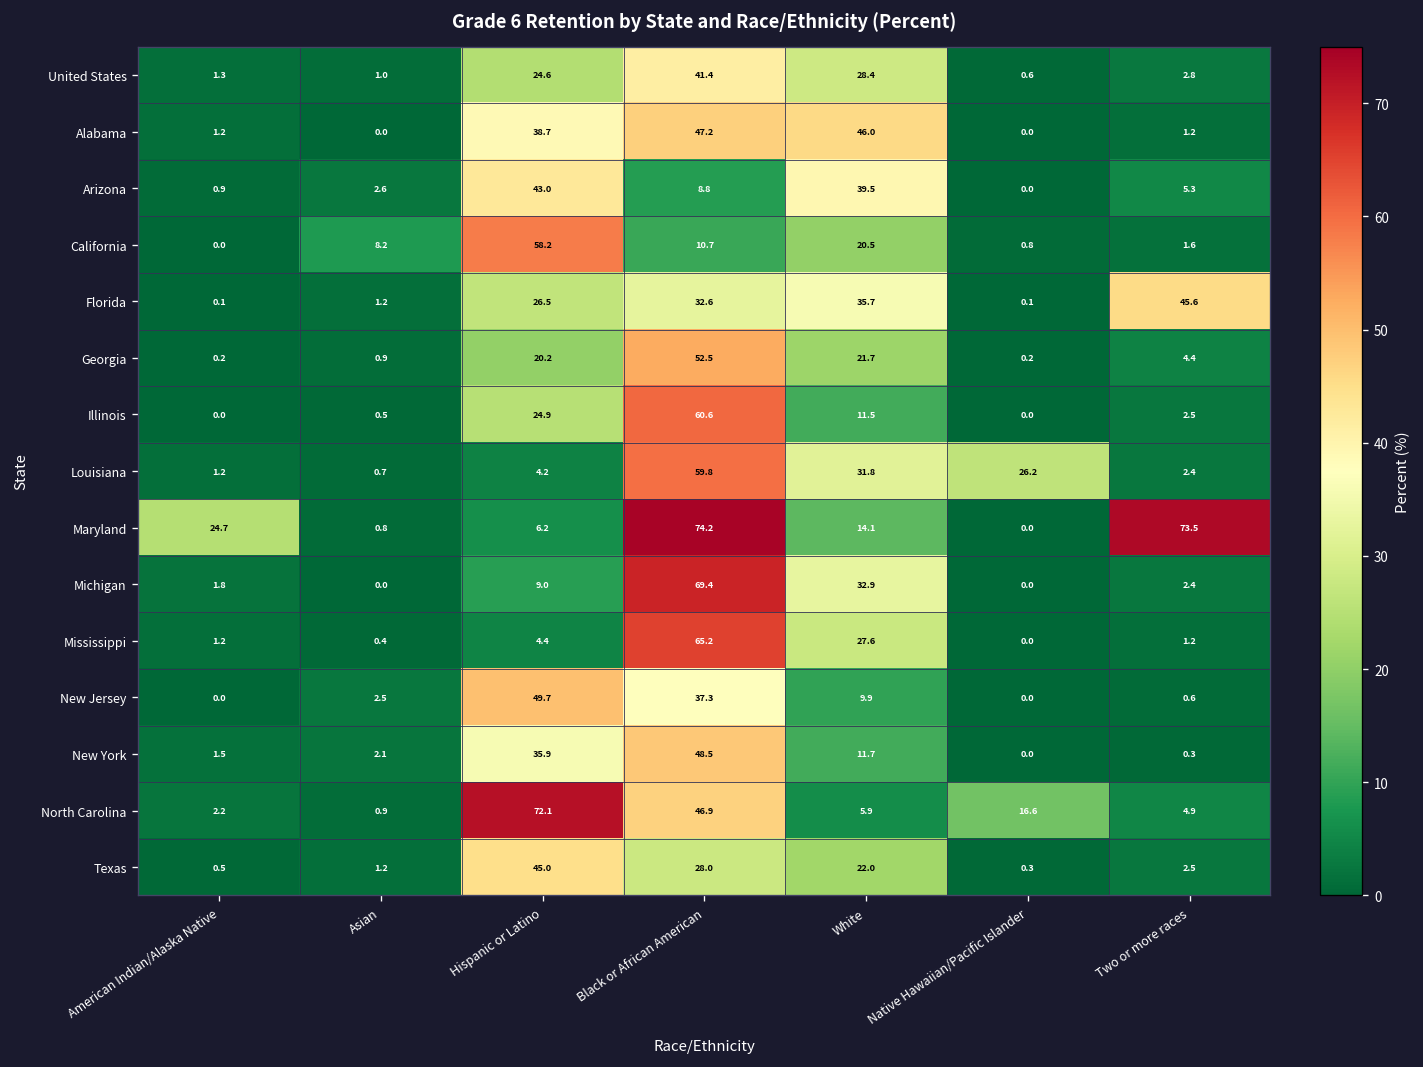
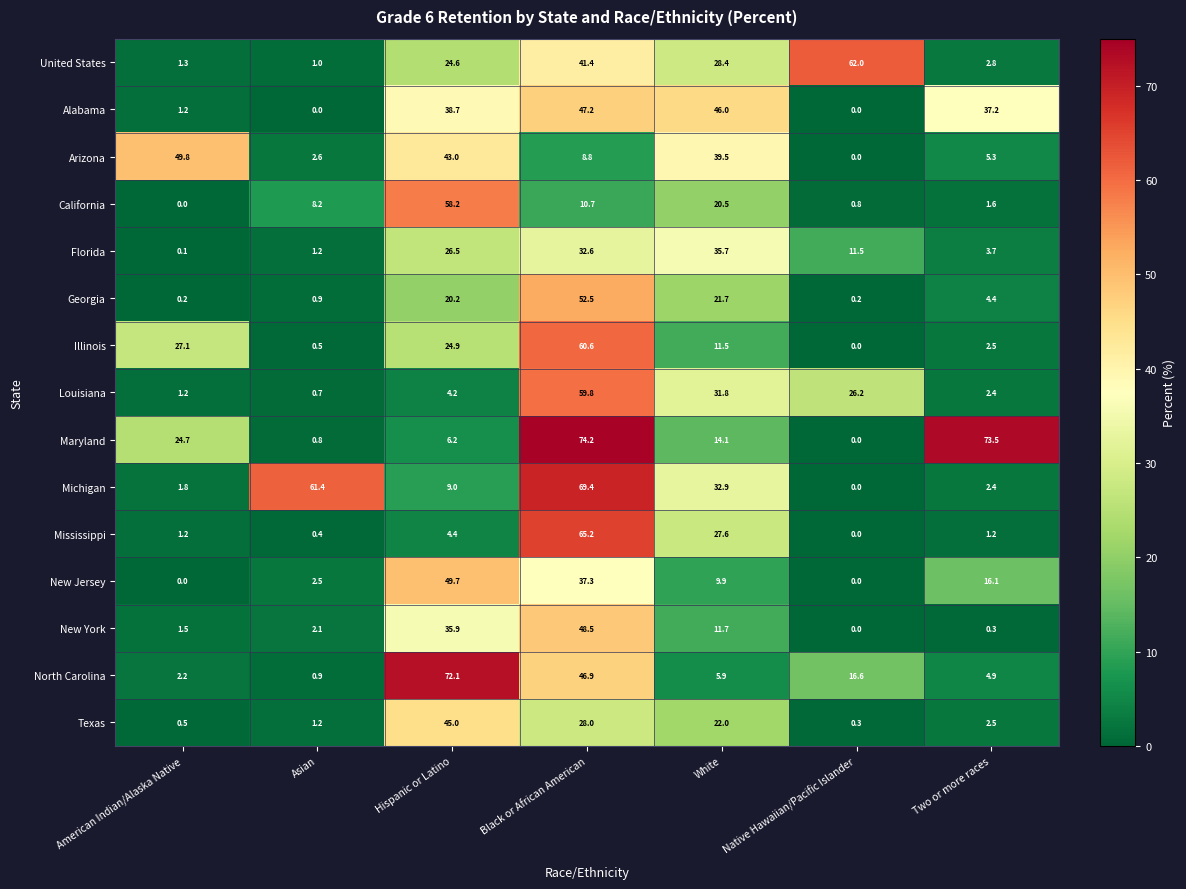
  {
    "United States": {
      "American Indian/Alaska Native": 1.3,
      "Asian": 1.0,
      "Hispanic or Latino": 24.6,
      "Black or African American": 41.4,
      "White": 28.4,
-     "Native Hawaiian/Pacific Islander": 0.6,
+     "Native Hawaiian/Pacific Islander": 62.0,
      "Two or more races": 2.8
    },
    "Alabama": {
      "American Indian/Alaska Native": 1.2,
      "Asian": 0.0,
      "Hispanic or Latino": 38.7,
      "Black or African American": 47.2,
      "White": 46.0,
      "Native Hawaiian/Pacific Islander": 0.0,
-     "Two or more races": 1.2
+     "Two or more races": 37.2
    },
    "Arizona": {
-     "American Indian/Alaska Native": 0.9,
+     "American Indian/Alaska Native": 49.8,
      "Asian": 2.6,
      "Hispanic or Latino": 43.0,
      "Black or African American": 8.8,
      "White": 39.5,
      "Native Hawaiian/Pacific Islander": 0.0,
      "Two or more races": 5.3
    },
    "California": {
      "American Indian/Alaska Native": 0.0,
      "Asian": 8.2,
      "Hispanic or Latino": 58.2,
      "Black or African American": 10.7,
      "White": 20.5,
      "Native Hawaiian/Pacific Islander": 0.8,
      "Two or more races": 1.6
    },
    "Florida": {
      "American Indian/Alaska Native": 0.1,
      "Asian": 1.2,
      "Hispanic or Latino": 26.5,
      "Black or African American": 32.6,
      "White": 35.7,
-     "Native Hawaiian/Pacific Islander": 0.1,
-     "Two or more races": 45.6
+     "Native Hawaiian/Pacific Islander": 11.5,
+     "Two or more races": 3.7
    },
    "Georgia": {
      "American Indian/Alaska Native": 0.2,
      "Asian": 0.9,
      "Hispanic or Latino": 20.2,
      "Black or African American": 52.5,
      "White": 21.7,
      "Native Hawaiian/Pacific Islander": 0.2,
      "Two or more races": 4.4
    },
    "Illinois": {
-     "American Indian/Alaska Native": 0.0,
+     "American Indian/Alaska Native": 27.1,
      "Asian": 0.5,
      "Hispanic or Latino": 24.9,
      "Black or African American": 60.6,
      "White": 11.5,
      "Native Hawaiian/Pacific Islander": 0.0,
      "Two or more races": 2.5
    },
    "Louisiana": {
      "American Indian/Alaska Native": 1.2,
      "Asian": 0.7,
      "Hispanic or Latino": 4.2,
      "Black or African American": 59.8,
      "White": 31.8,
      "Native Hawaiian/Pacific Islander": 26.2,
      "Two or more races": 2.4
    },
    "Maryland": {
      "American Indian/Alaska Native": 24.7,
      "Asian": 0.8,
      "Hispanic or Latino": 6.2,
      "Black or African American": 74.2,
      "White": 14.1,
      "Native Hawaiian/Pacific Islander": 0.0,
      "Two or more races": 73.5
    },
    "Michigan": {
      "American Indian/Alaska Native": 1.8,
-     "Asian": 0.0,
+     "Asian": 61.4,
      "Hispanic or Latino": 9.0,
      "Black or African American": 69.4,
      "White": 32.9,
      "Native Hawaiian/Pacific Islander": 0.0,
      "Two or more races": 2.4
    },
    "Mississippi": {
      "American Indian/Alaska Native": 1.2,
      "Asian": 0.4,
      "Hispanic or Latino": 4.4,
      "Black or African American": 65.2,
      "White": 27.6,
      "Native Hawaiian/Pacific Islander": 0.0,
      "Two or more races": 1.2
    },
    "New Jersey": {
      "American Indian/Alaska Native": 0.0,
      "Asian": 2.5,
      "Hispanic or Latino": 49.7,
      "Black or African American": 37.3,
      "White": 9.9,
      "Native Hawaiian/Pacific Islander": 0.0,
-     "Two or more races": 0.6
+     "Two or more races": 16.1
    },
    "New York": {
      "American Indian/Alaska Native": 1.5,
      "Asian": 2.1,
      "Hispanic or Latino": 35.9,
      "Black or African American": 48.5,
      "White": 11.7,
      "Native Hawaiian/Pacific Islander": 0.0,
      "Two or more races": 0.3
    },
    "North Carolina": {
      "American Indian/Alaska Native": 2.2,
      "Asian": 0.9,
      "Hispanic or Latino": 72.1,
      "Black or African American": 46.9,
      "White": 5.9,
      "Native Hawaiian/Pacific Islander": 16.6,
      "Two or more races": 4.9
    },
    "Texas": {
      "American Indian/Alaska Native": 0.5,
      "Asian": 1.2,
      "Hispanic or Latino": 45.0,
      "Black or African American": 28.0,
      "White": 22.0,
      "Native Hawaiian/Pacific Islander": 0.3,
      "Two or more races": 2.5
    }
  }
